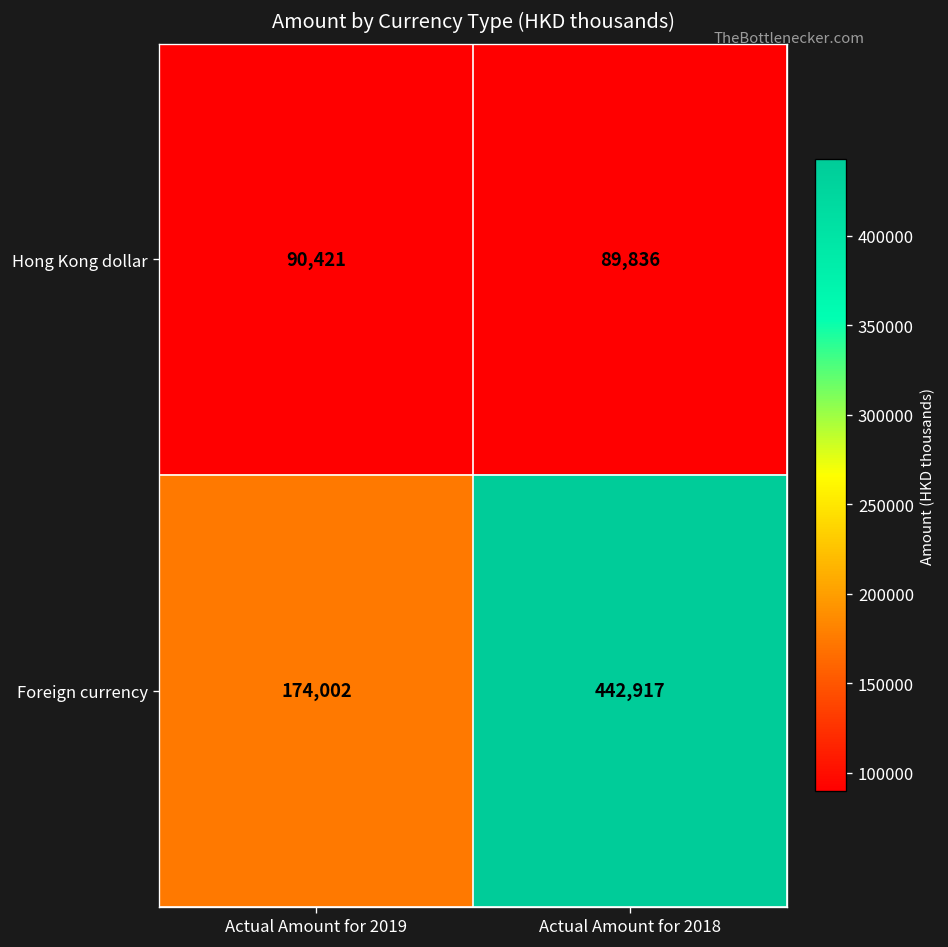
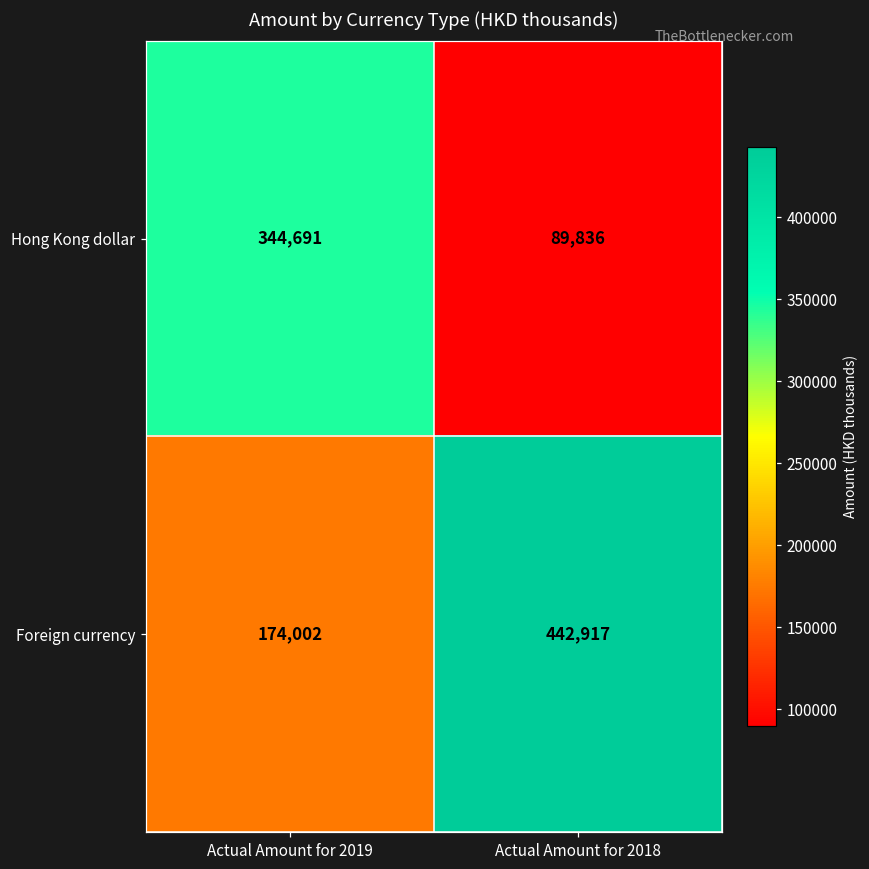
  {
    "Hong Kong dollar": {
-     "Actual Amount for 2019": "90,421",
+     "Actual Amount for 2019": "344,691",
      "Actual Amount for 2018": "89,836"
    },
    "Foreign currency": {
      "Actual Amount for 2019": "174,002",
      "Actual Amount for 2018": "442,917"
    }
  }
